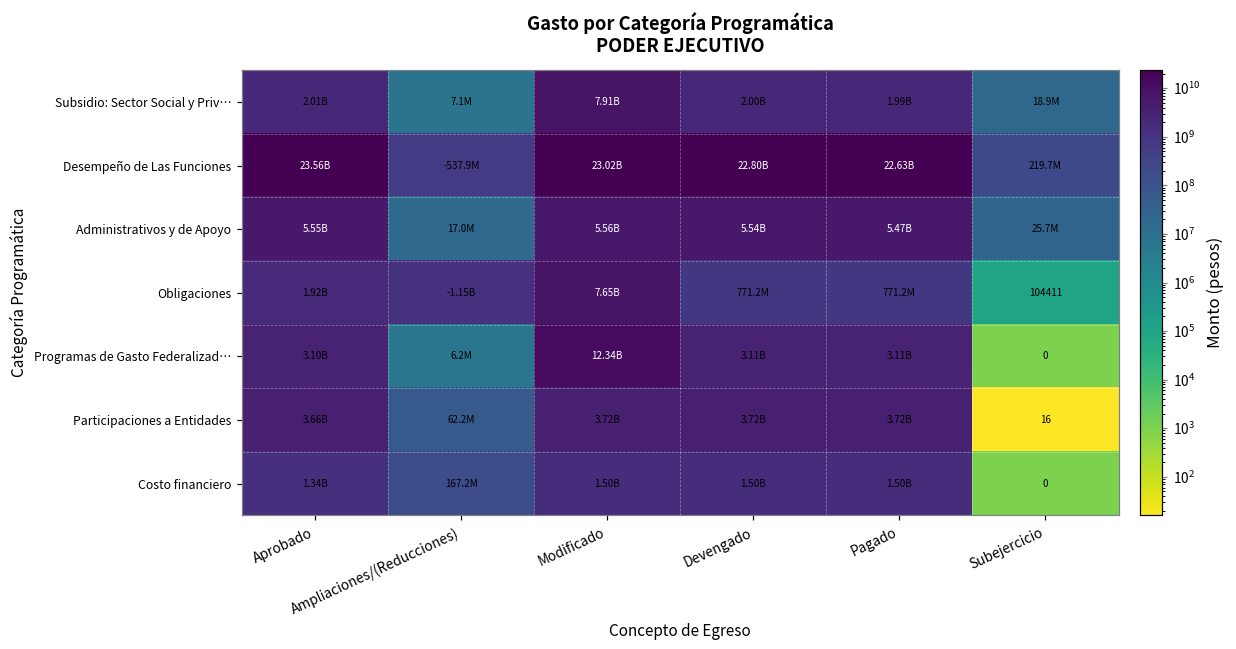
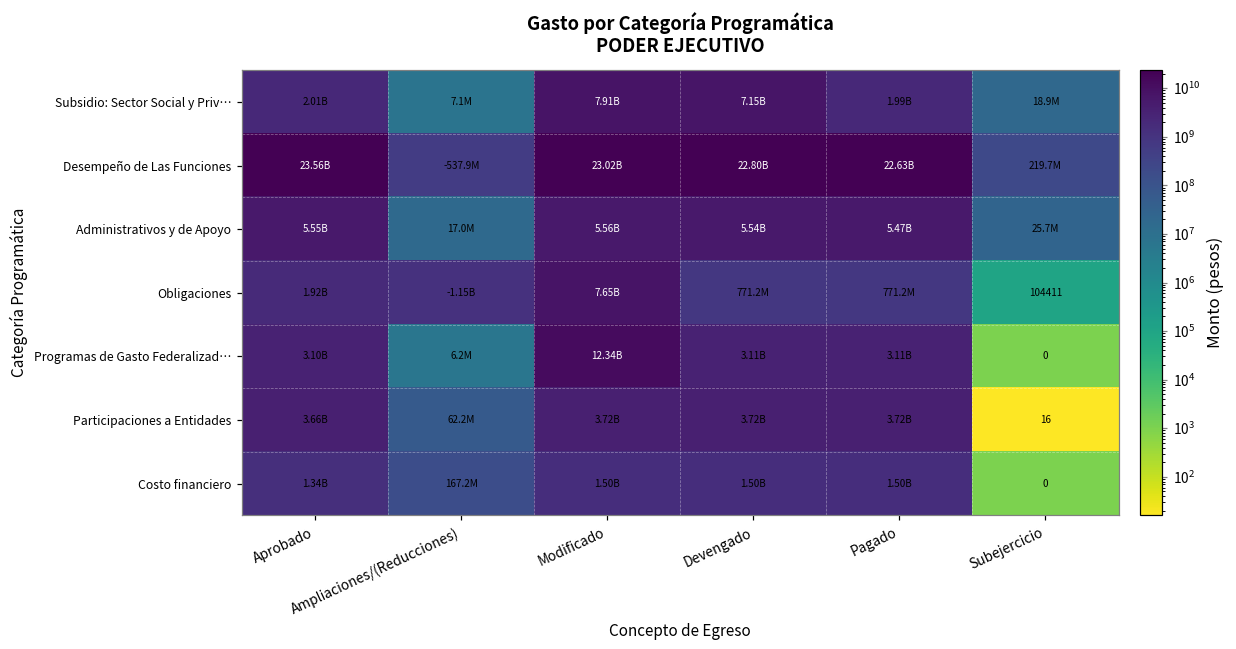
  {
    "Subsidio: Sector Social y Priv…": {
      "Aprobado": "2.01B",
      "Ampliaciones/(Reducciones)": "7.1M",
      "Modificado": "7.91B",
-     "Devengado": "2.00B",
+     "Devengado": "7.15B",
      "Pagado": "1.99B",
      "Subejercicio": "18.9M"
    },
    "Desempeño de Las Funciones": {
      "Aprobado": "23.56B",
      "Ampliaciones/(Reducciones)": "-537.9M",
      "Modificado": "23.02B",
      "Devengado": "22.80B",
      "Pagado": "22.63B",
      "Subejercicio": "219.7M"
    },
    "Administrativos y de Apoyo": {
      "Aprobado": "5.55B",
      "Ampliaciones/(Reducciones)": "17.0M",
      "Modificado": "5.56B",
      "Devengado": "5.54B",
      "Pagado": "5.47B",
      "Subejercicio": "25.7M"
    },
    "Obligaciones": {
      "Aprobado": "1.92B",
      "Ampliaciones/(Reducciones)": "-1.15B",
      "Modificado": "7.65B",
      "Devengado": "771.2M",
      "Pagado": "771.2M",
      "Subejercicio": "104411"
    },
    "Programas de Gasto Federalizad…": {
      "Aprobado": "3.10B",
      "Ampliaciones/(Reducciones)": "6.2M",
      "Modificado": "12.34B",
      "Devengado": "3.11B",
      "Pagado": "3.11B",
      "Subejercicio": "0"
    },
    "Participaciones a Entidades": {
      "Aprobado": "3.66B",
      "Ampliaciones/(Reducciones)": "62.2M",
      "Modificado": "3.72B",
      "Devengado": "3.72B",
      "Pagado": "3.72B",
      "Subejercicio": "16"
    },
    "Costo financiero": {
      "Aprobado": "1.34B",
      "Ampliaciones/(Reducciones)": "167.2M",
      "Modificado": "1.50B",
      "Devengado": "1.50B",
      "Pagado": "1.50B",
      "Subejercicio": "0"
    }
  }
